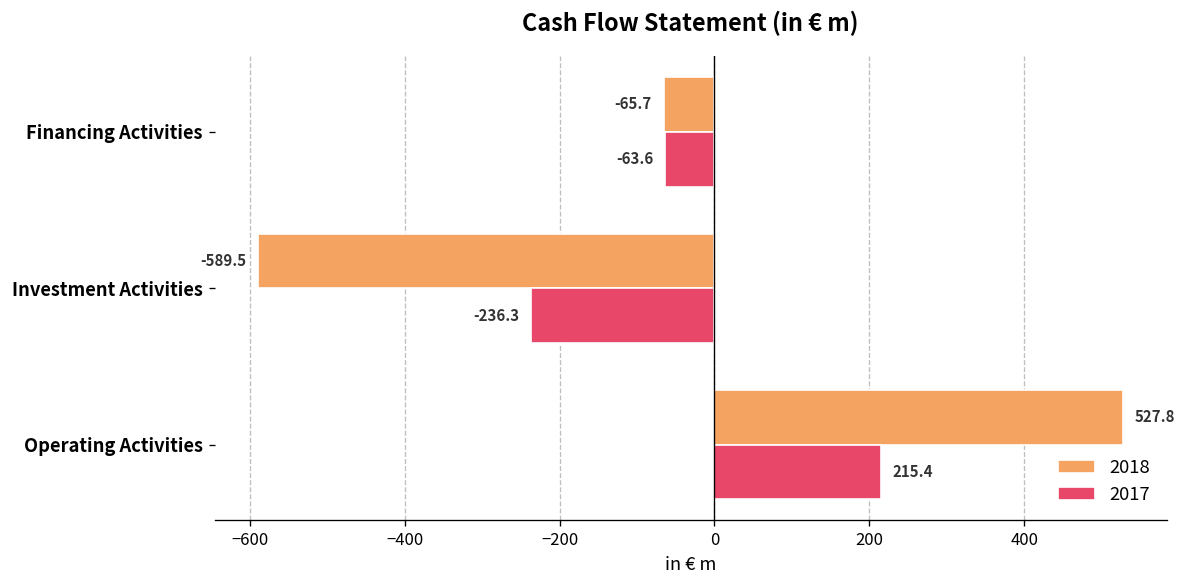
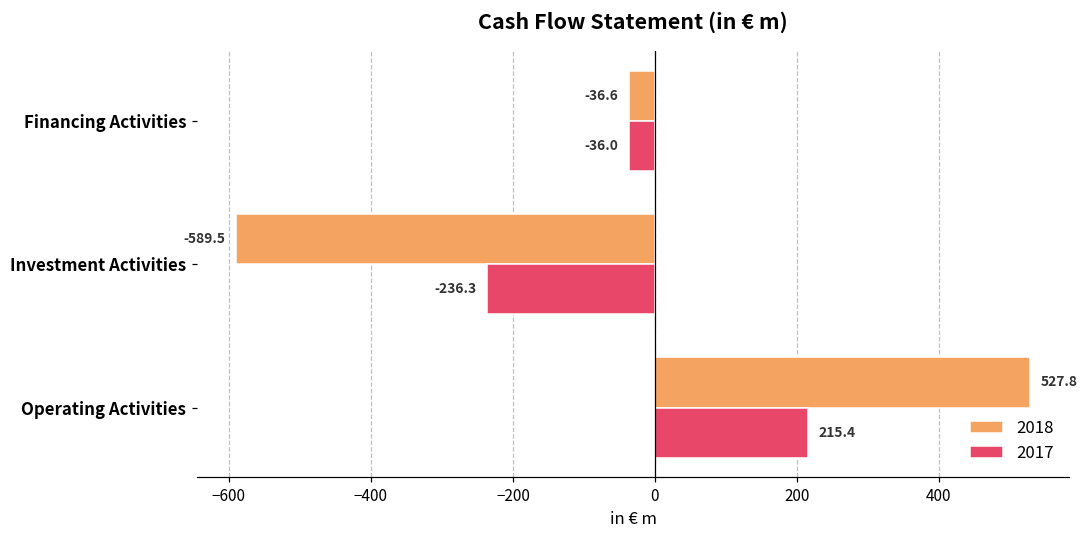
  {
    "2018": {
-     "Financing Activities": -65.7,
+     "Financing Activities": -36.6,
      "Investment Activities": -589.5,
      "Operating Activities": 527.8
    },
    "2017": {
-     "Financing Activities": -63.6,
+     "Financing Activities": -36.0,
      "Investment Activities": -236.3,
      "Operating Activities": 215.4
    }
  }
